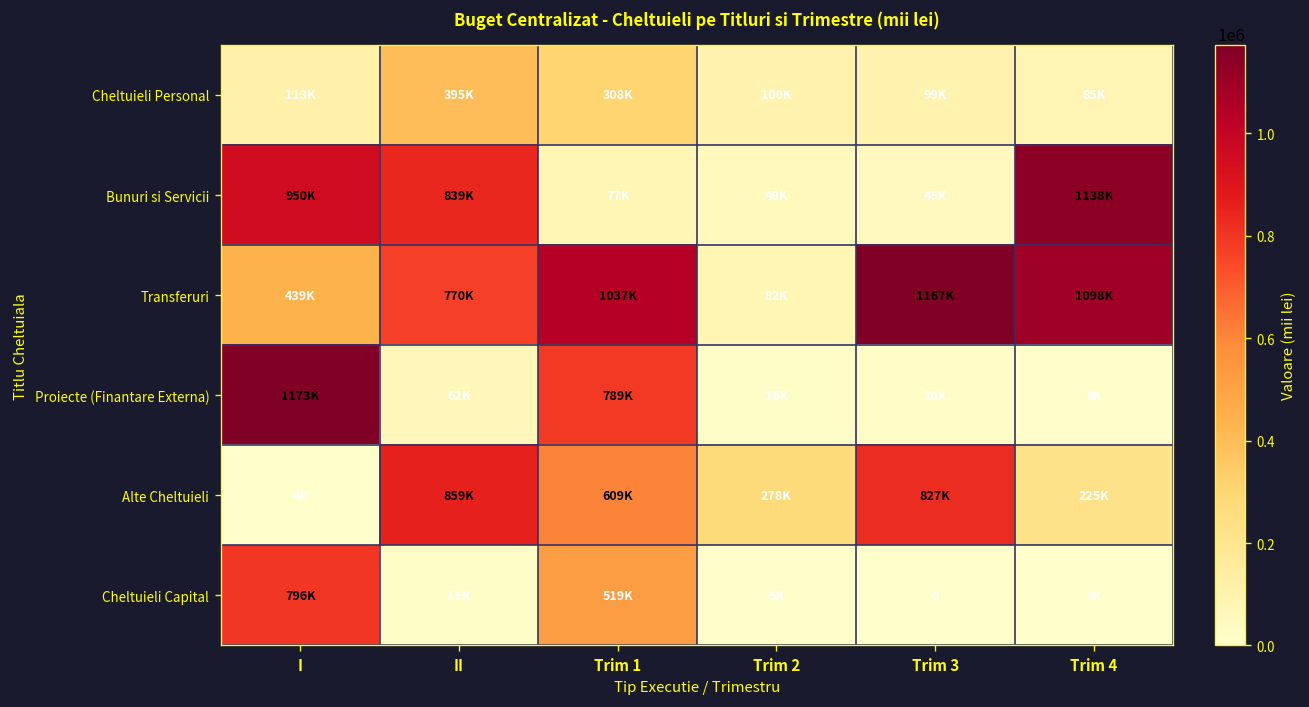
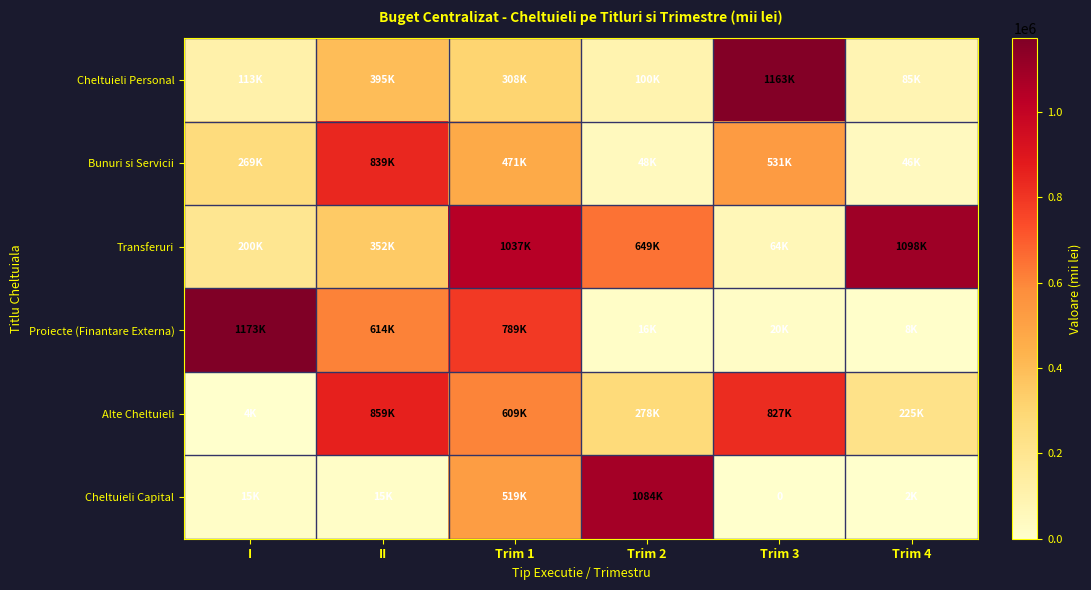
  {
    "Cheltuieli Personal": {
      "I": "113K",
      "II": "395K",
      "Trim 1": "308K",
      "Trim 2": "100K",
-     "Trim 3": "99K",
+     "Trim 3": "1163K",
      "Trim 4": "85K"
    },
    "Bunuri si Servicii": {
-     "I": "950K",
+     "I": "269K",
      "II": "839K",
-     "Trim 1": "77K",
+     "Trim 1": "471K",
      "Trim 2": "48K",
-     "Trim 3": "45K",
-     "Trim 4": "1138K"
+     "Trim 3": "531K",
+     "Trim 4": "46K"
    },
    "Transferuri": {
-     "I": "439K",
-     "II": "770K",
+     "I": "200K",
+     "II": "352K",
      "Trim 1": "1037K",
-     "Trim 2": "82K",
-     "Trim 3": "1167K",
+     "Trim 2": "649K",
+     "Trim 3": "64K",
      "Trim 4": "1098K"
    },
    "Proiecte (Finantare Externa)": {
      "I": "1173K",
-     "II": "62K",
+     "II": "614K",
      "Trim 1": "789K",
      "Trim 2": "16K",
      "Trim 3": "20K",
      "Trim 4": "8K"
    },
    "Alte Cheltuieli": {
      "I": "4K",
      "II": "859K",
      "Trim 1": "609K",
      "Trim 2": "278K",
      "Trim 3": "827K",
      "Trim 4": "225K"
    },
    "Cheltuieli Capital": {
-     "I": "796K",
+     "I": "15K",
      "II": "15K",
      "Trim 1": "519K",
-     "Trim 2": "5K",
+     "Trim 2": "1084K",
      "Trim 3": "0",
      "Trim 4": "2K"
    }
  }
